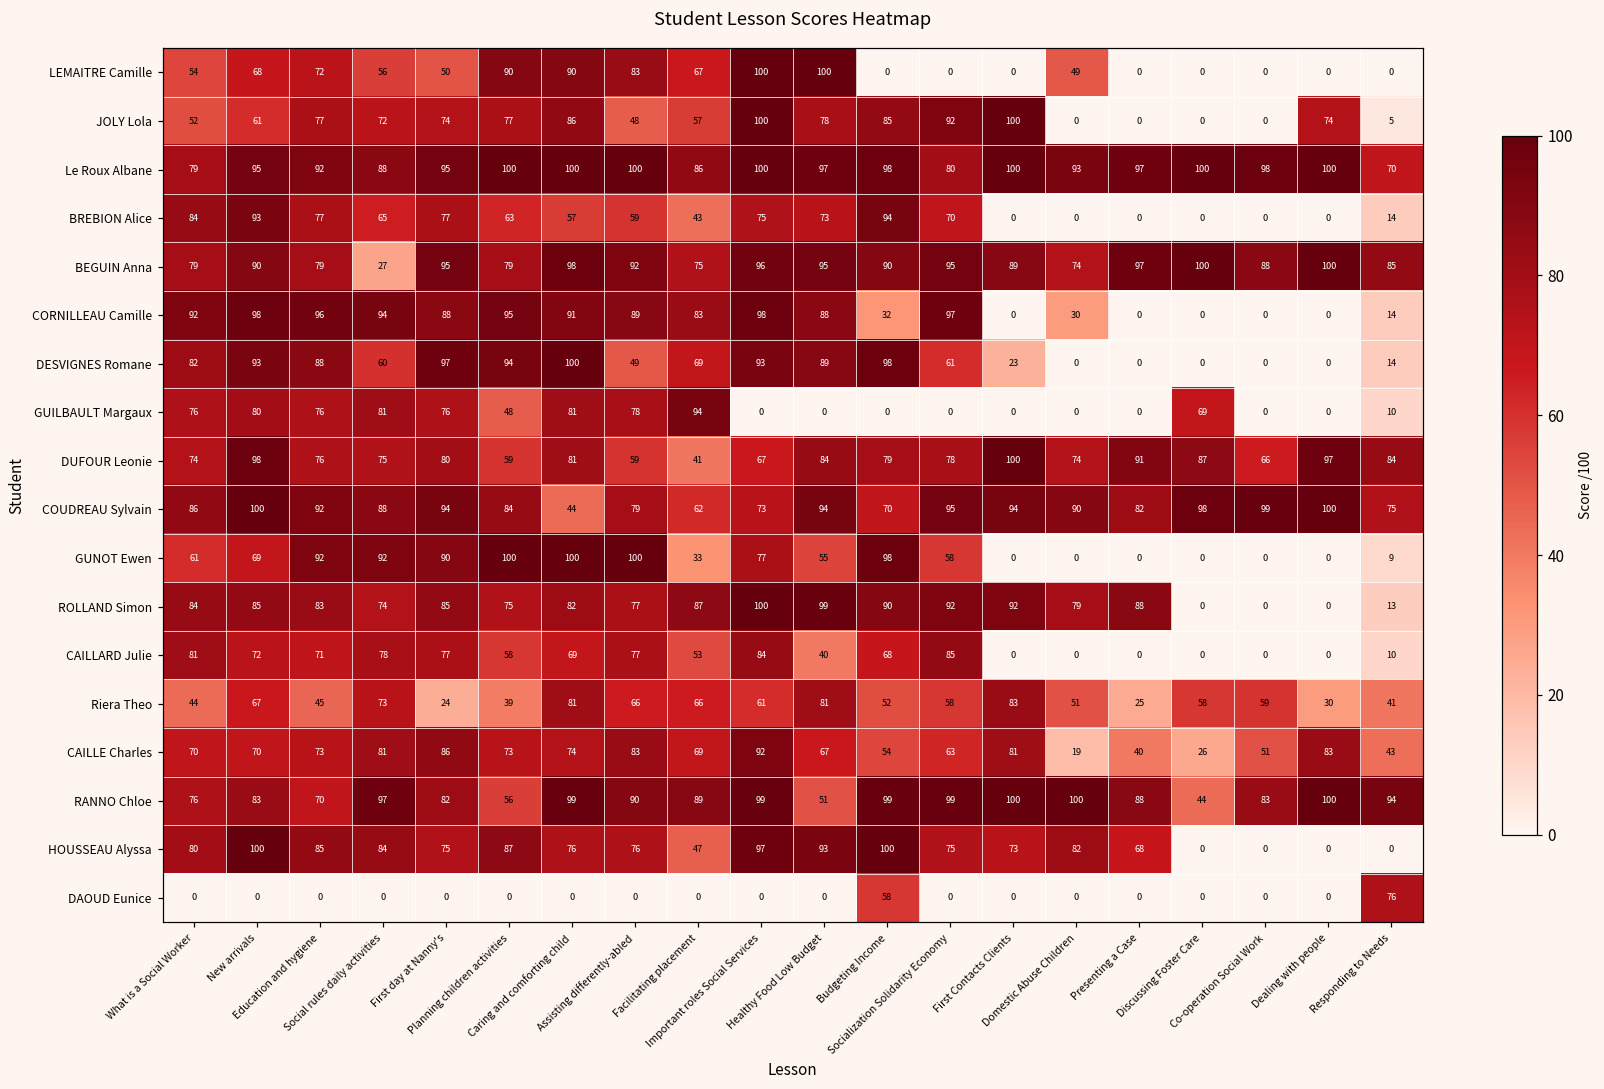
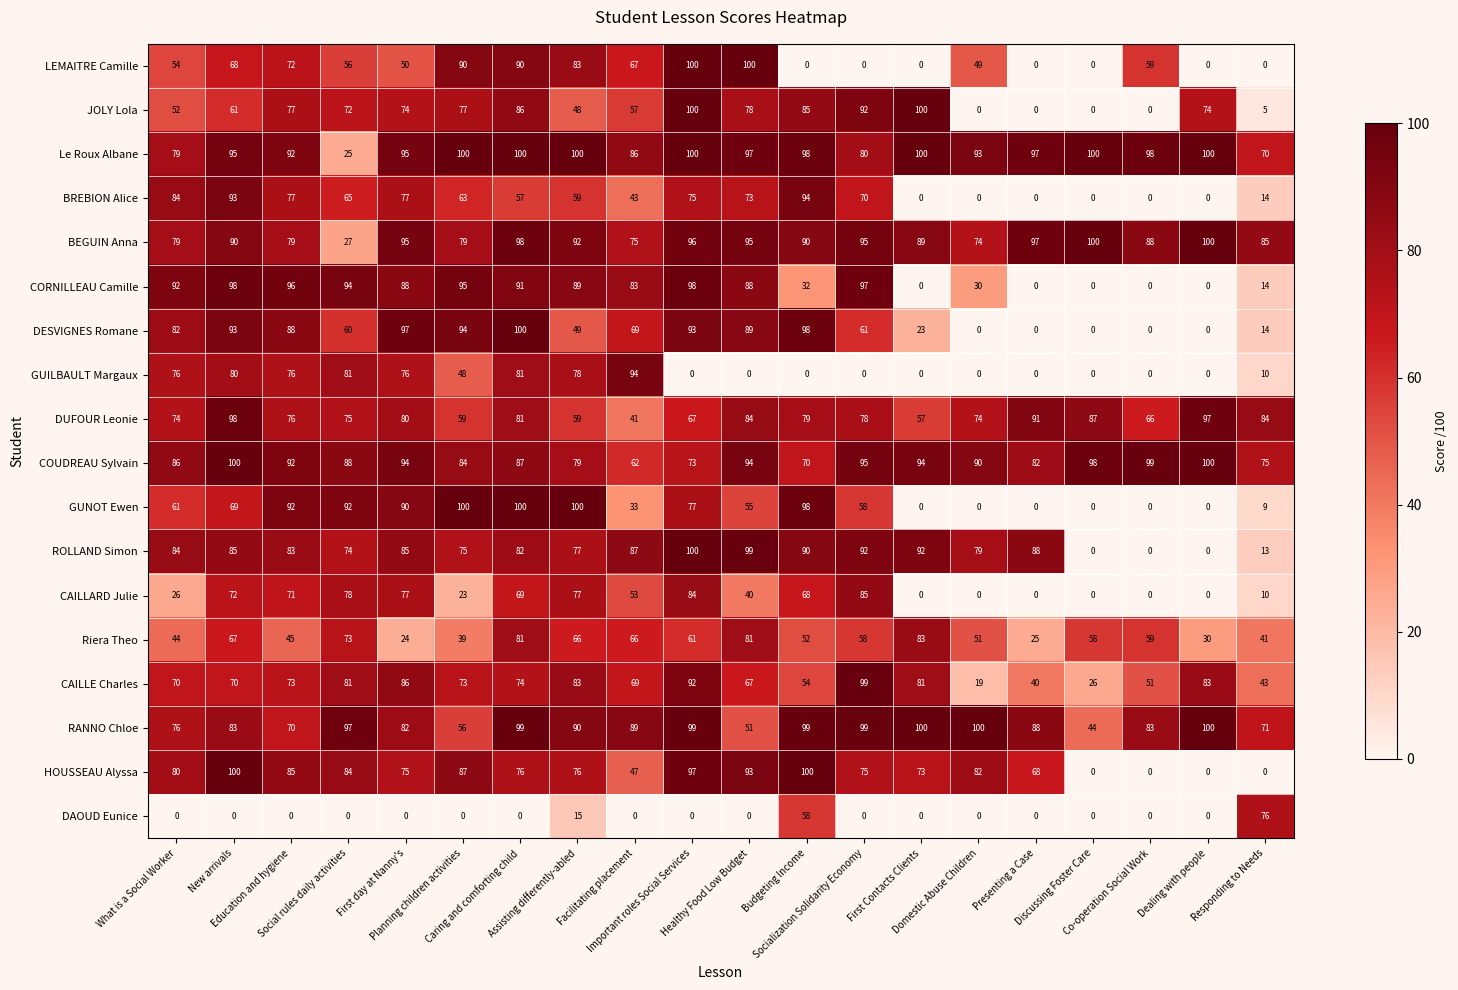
  {
    "LEMAITRE Camille": {
      "What is a Social Worker": 54,
      "New arrivals": 68,
      "Education and hygiene": 72,
      "Social rules daily activities": 56,
      "First day at Nanny's": 50,
      "Planning children activities": 90,
      "Caring and comforting child": 90,
      "Assisting differently-abled": 83,
      "Facilitating placement": 67,
      "Important roles Social Services": 100,
      "Healthy Food Low Budget": 100,
      "Budgeting Income": 0,
      "Socialization Solidarity Economy": 0,
      "First Contacts Clients": 0,
      "Domestic Abuse Children": 49,
      "Presenting a Case": 0,
      "Discussing Foster Care": 0,
-     "Co-operation Social Work": 0,
+     "Co-operation Social Work": 59,
      "Dealing with people": 0,
      "Responding to Needs": 0
    },
    "Le Roux Albane": {
      "What is a Social Worker": 79,
      "New arrivals": 95,
      "Education and hygiene": 92,
-     "Social rules daily activities": 88,
+     "Social rules daily activities": 25,
      "First day at Nanny's": 95,
      "Planning children activities": 100,
      "Caring and comforting child": 100,
      "Assisting differently-abled": 100,
      "Facilitating placement": 86,
      "Important roles Social Services": 100,
      "Healthy Food Low Budget": 97,
      "Budgeting Income": 98,
      "Socialization Solidarity Economy": 80,
      "First Contacts Clients": 100,
      "Domestic Abuse Children": 93,
      "Presenting a Case": 97,
      "Discussing Foster Care": 100,
      "Co-operation Social Work": 98,
      "Dealing with people": 100,
      "Responding to Needs": 70
    },
    "GUILBAULT Margaux": {
      "What is a Social Worker": 76,
      "New arrivals": 80,
      "Education and hygiene": 76,
      "Social rules daily activities": 81,
      "First day at Nanny's": 76,
      "Planning children activities": 48,
      "Caring and comforting child": 81,
      "Assisting differently-abled": 78,
      "Facilitating placement": 94,
      "Important roles Social Services": 0,
      "Healthy Food Low Budget": 0,
      "Budgeting Income": 0,
      "Socialization Solidarity Economy": 0,
      "First Contacts Clients": 0,
      "Domestic Abuse Children": 0,
      "Presenting a Case": 0,
-     "Discussing Foster Care": 69,
+     "Discussing Foster Care": 0,
      "Co-operation Social Work": 0,
      "Dealing with people": 0,
      "Responding to Needs": 10
    },
    "DUFOUR Leonie": {
      "What is a Social Worker": 74,
      "New arrivals": 98,
      "Education and hygiene": 76,
      "Social rules daily activities": 75,
      "First day at Nanny's": 80,
      "Planning children activities": 59,
      "Caring and comforting child": 81,
      "Assisting differently-abled": 59,
      "Facilitating placement": 41,
      "Important roles Social Services": 67,
      "Healthy Food Low Budget": 84,
      "Budgeting Income": 79,
      "Socialization Solidarity Economy": 78,
-     "First Contacts Clients": 100,
+     "First Contacts Clients": 57,
      "Domestic Abuse Children": 74,
      "Presenting a Case": 91,
      "Discussing Foster Care": 87,
      "Co-operation Social Work": 66,
      "Dealing with people": 97,
      "Responding to Needs": 84
    },
    "COUDREAU Sylvain": {
      "What is a Social Worker": 86,
      "New arrivals": 100,
      "Education and hygiene": 92,
      "Social rules daily activities": 88,
      "First day at Nanny's": 94,
      "Planning children activities": 84,
-     "Caring and comforting child": 44,
+     "Caring and comforting child": 87,
      "Assisting differently-abled": 79,
      "Facilitating placement": 62,
      "Important roles Social Services": 73,
      "Healthy Food Low Budget": 94,
      "Budgeting Income": 70,
      "Socialization Solidarity Economy": 95,
      "First Contacts Clients": 94,
      "Domestic Abuse Children": 90,
      "Presenting a Case": 82,
      "Discussing Foster Care": 98,
      "Co-operation Social Work": 99,
      "Dealing with people": 100,
      "Responding to Needs": 75
    },
    "CAILLARD Julie": {
-     "What is a Social Worker": 81,
+     "What is a Social Worker": 26,
      "New arrivals": 72,
      "Education and hygiene": 71,
      "Social rules daily activities": 78,
      "First day at Nanny's": 77,
-     "Planning children activities": 58,
+     "Planning children activities": 23,
      "Caring and comforting child": 69,
      "Assisting differently-abled": 77,
      "Facilitating placement": 53,
      "Important roles Social Services": 84,
      "Healthy Food Low Budget": 40,
      "Budgeting Income": 68,
      "Socialization Solidarity Economy": 85,
      "First Contacts Clients": 0,
      "Domestic Abuse Children": 0,
      "Presenting a Case": 0,
      "Discussing Foster Care": 0,
      "Co-operation Social Work": 0,
      "Dealing with people": 0,
      "Responding to Needs": 10
    },
    "CAILLE Charles": {
      "What is a Social Worker": 70,
      "New arrivals": 70,
      "Education and hygiene": 73,
      "Social rules daily activities": 81,
      "First day at Nanny's": 86,
      "Planning children activities": 73,
      "Caring and comforting child": 74,
      "Assisting differently-abled": 83,
      "Facilitating placement": 69,
      "Important roles Social Services": 92,
      "Healthy Food Low Budget": 67,
      "Budgeting Income": 54,
-     "Socialization Solidarity Economy": 63,
+     "Socialization Solidarity Economy": 99,
      "First Contacts Clients": 81,
      "Domestic Abuse Children": 19,
      "Presenting a Case": 40,
      "Discussing Foster Care": 26,
      "Co-operation Social Work": 51,
      "Dealing with people": 83,
      "Responding to Needs": 43
    },
    "RANNO Chloe": {
      "What is a Social Worker": 76,
      "New arrivals": 83,
      "Education and hygiene": 70,
      "Social rules daily activities": 97,
      "First day at Nanny's": 82,
      "Planning children activities": 56,
      "Caring and comforting child": 99,
      "Assisting differently-abled": 90,
      "Facilitating placement": 89,
      "Important roles Social Services": 99,
      "Healthy Food Low Budget": 51,
      "Budgeting Income": 99,
      "Socialization Solidarity Economy": 99,
      "First Contacts Clients": 100,
      "Domestic Abuse Children": 100,
      "Presenting a Case": 88,
      "Discussing Foster Care": 44,
      "Co-operation Social Work": 83,
      "Dealing with people": 100,
-     "Responding to Needs": 94
+     "Responding to Needs": 71
    },
    "DAOUD Eunice": {
      "What is a Social Worker": 0,
      "New arrivals": 0,
      "Education and hygiene": 0,
      "Social rules daily activities": 0,
      "First day at Nanny's": 0,
      "Planning children activities": 0,
      "Caring and comforting child": 0,
-     "Assisting differently-abled": 0,
+     "Assisting differently-abled": 15,
      "Facilitating placement": 0,
      "Important roles Social Services": 0,
      "Healthy Food Low Budget": 0,
      "Budgeting Income": 58,
      "Socialization Solidarity Economy": 0,
      "First Contacts Clients": 0,
      "Domestic Abuse Children": 0,
      "Presenting a Case": 0,
      "Discussing Foster Care": 0,
      "Co-operation Social Work": 0,
      "Dealing with people": 0,
      "Responding to Needs": 76
    }
  }
